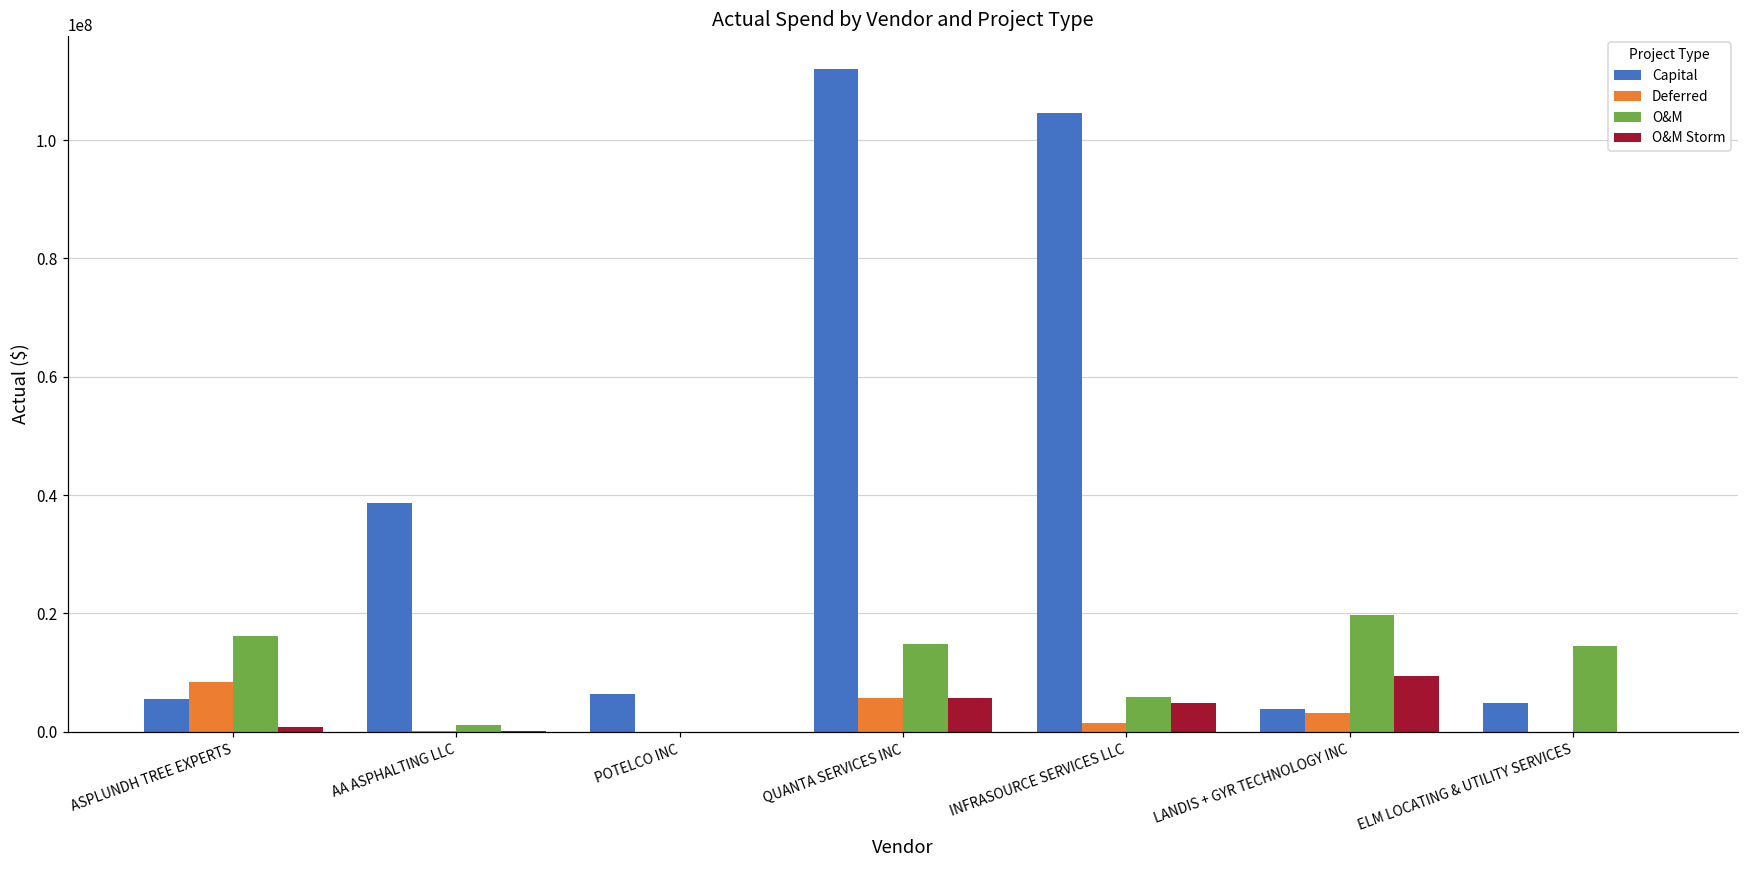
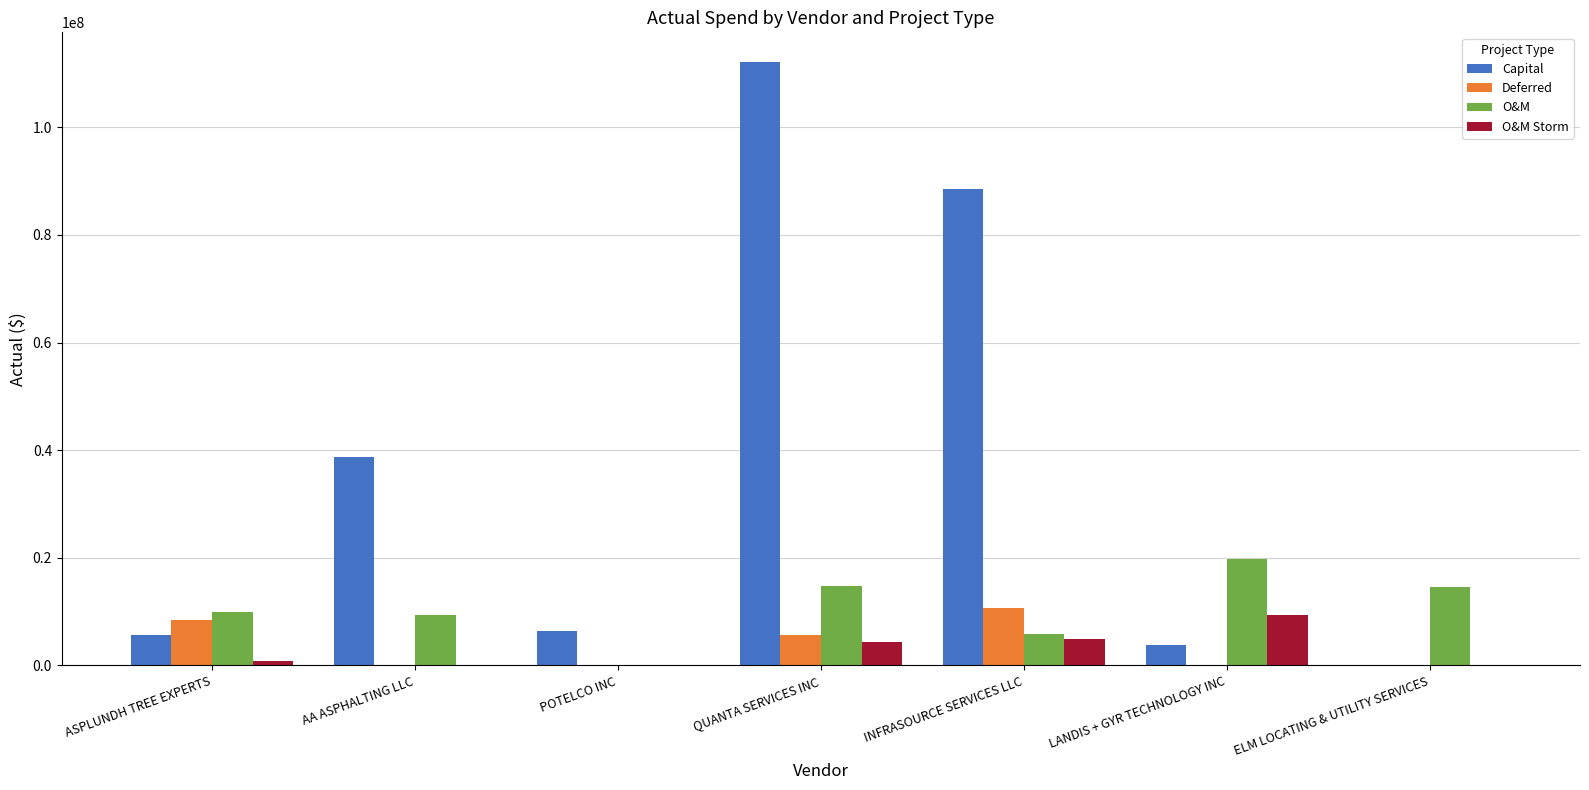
  {
    "Capital": {
      "ASPLUNDH TREE EXPERTS": 6000000,
      "AA ASPHALTING LLC": 39000000,
      "POTELCO INC": 6000000,
      "QUANTA SERVICES INC": 112000000,
-     "INFRASOURCE SERVICES LLC": 105000000,
+     "INFRASOURCE SERVICES LLC": 89000000,
      "LANDIS + GYR TECHNOLOGY INC": 4000000,
-     "ELM LOCATING & UTILITY SERVICES": 5000000
+     "ELM LOCATING & UTILITY SERVICES": 0
    },
    "Deferred": {
      "ASPLUNDH TREE EXPERTS": 8000000,
      "POTELCO INC": 0,
      "QUANTA SERVICES INC": 6000000,
-     "INFRASOURCE SERVICES LLC": 1000000,
-     "LANDIS + GYR TECHNOLOGY INC": 3000000,
+     "INFRASOURCE SERVICES LLC": 11000000,
+     "LANDIS + GYR TECHNOLOGY INC": 0,
      "ELM LOCATING & UTILITY SERVICES": 0
    },
    "O&M": {
-     "ASPLUNDH TREE EXPERTS": 16000000,
-     "AA ASPHALTING LLC": 1000000,
+     "ASPLUNDH TREE EXPERTS": 10000000,
+     "AA ASPHALTING LLC": 9000000,
      "POTELCO INC": 0,
      "QUANTA SERVICES INC": 15000000,
      "INFRASOURCE SERVICES LLC": 6000000,
      "LANDIS + GYR TECHNOLOGY INC": 20000000,
      "ELM LOCATING & UTILITY SERVICES": 14000000
    },
    "O&M Storm": {
      "ASPLUNDH TREE EXPERTS": 1000000,
      "POTELCO INC": 0,
-     "QUANTA SERVICES INC": 6000000,
+     "QUANTA SERVICES INC": 4000000,
      "INFRASOURCE SERVICES LLC": 5000000,
      "LANDIS + GYR TECHNOLOGY INC": 9000000,
      "ELM LOCATING & UTILITY SERVICES": 0
    }
  }
